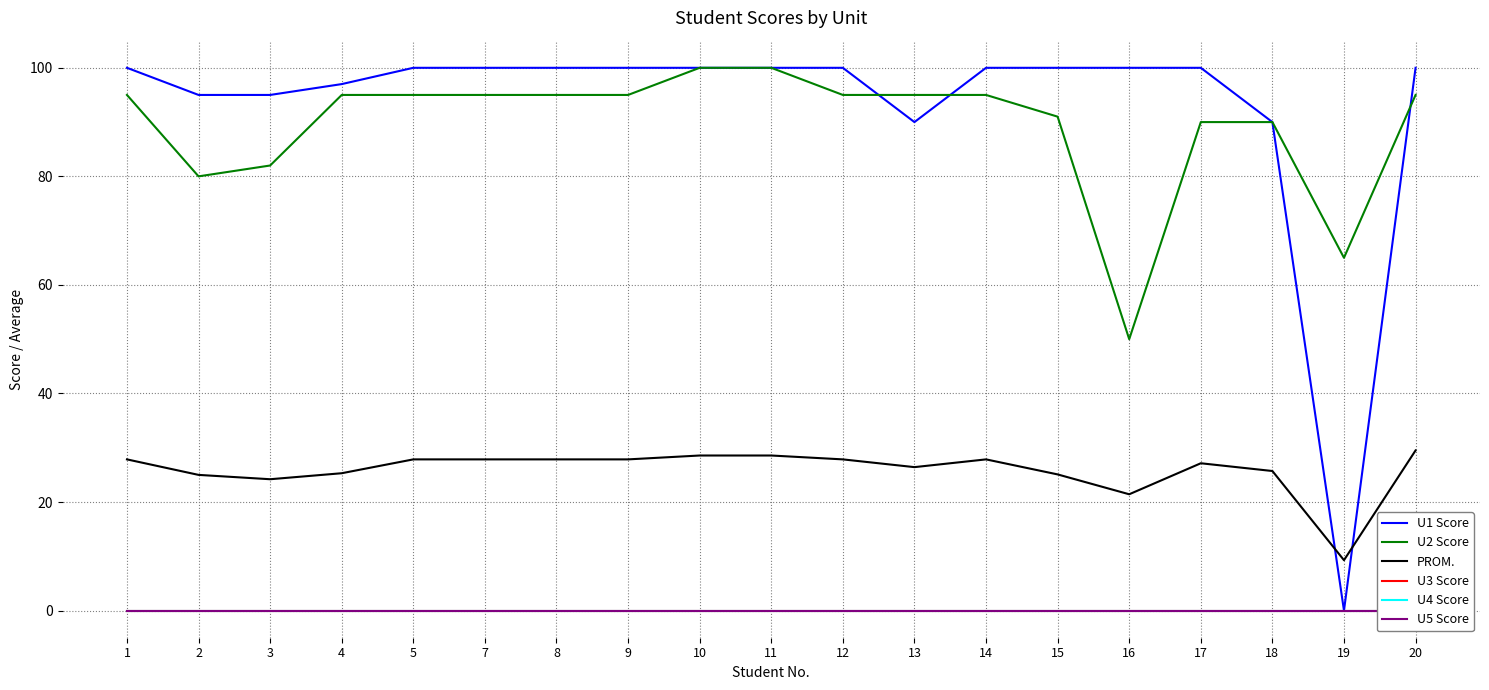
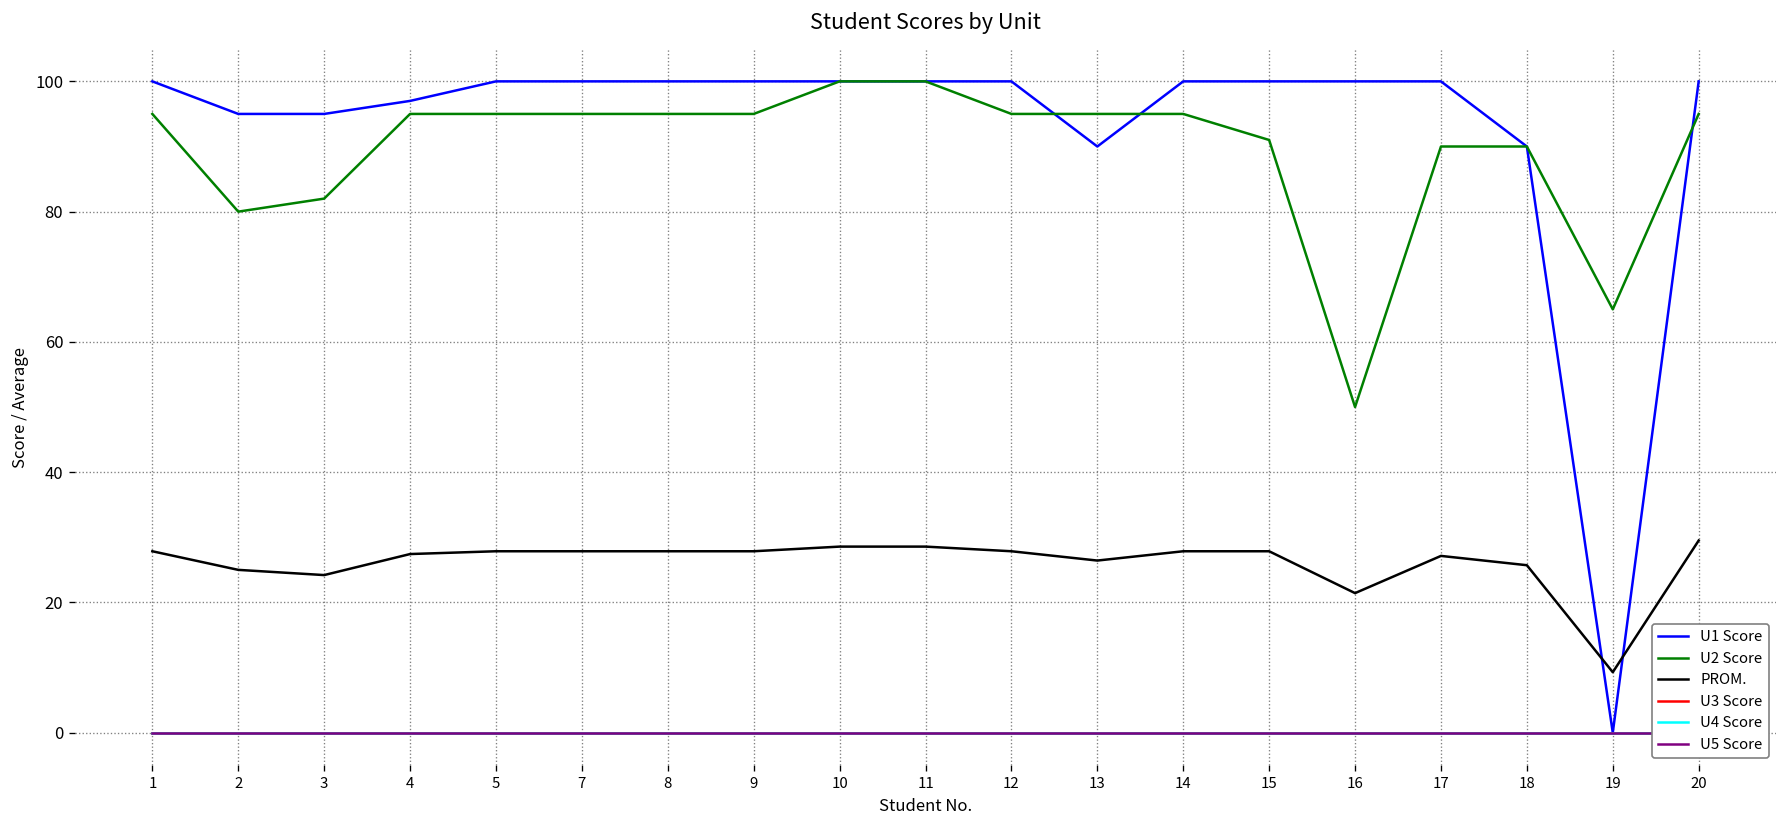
  {
    "U1 Score": {
      "1": 100,
      "2": 95,
      "3": 95,
      "4": 97,
      "5": 100,
      "7": 100,
      "8": 100,
      "9": 100,
      "12": 100,
      "13": 90,
      "14": 100,
      "15": 100,
      "16": 100,
      "17": 100,
      "20": 100
    },
    "U2 Score": {
      "1": 95,
      "2": 80,
      "3": 82,
      "4": 95,
      "5": 95,
      "7": 95,
      "8": 95,
      "9": 95,
      "12": 95,
      "13": 95,
      "14": 95,
      "15": 91,
      "16": 50,
      "17": 90,
      "19": 65,
      "20": 95
    },
    "PROM.": {
      "1": 28,
      "2": 25,
      "3": 24,
-     "4": 25,
+     "4": 27,
      "5": 28,
      "7": 28,
      "8": 28,
      "9": 28,
      "10": 29,
      "11": 29,
      "12": 28,
      "13": 26,
      "14": 28,
-     "15": 25,
+     "15": 28,
      "16": 21,
      "17": 27,
      "18": 26,
      "19": 9,
      "20": 30
    },
    "U5 Score": {
      "1": 0,
      "2": 0,
      "3": 0,
      "4": 0,
      "5": 0,
      "7": 0,
      "8": 0,
      "9": 0,
      "10": 0,
      "11": 0,
      "12": 0,
      "13": 0,
      "14": 0,
      "15": 0,
      "16": 0,
      "17": 0,
      "18": 0
    }
  }
